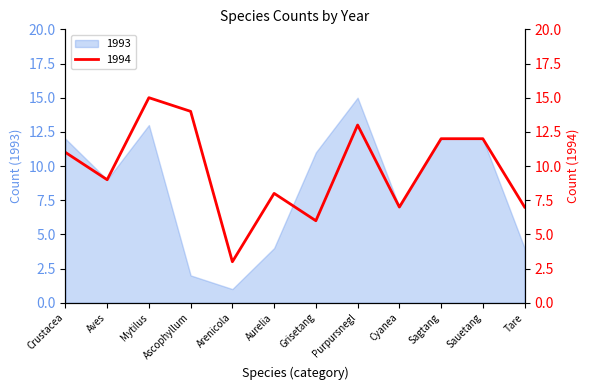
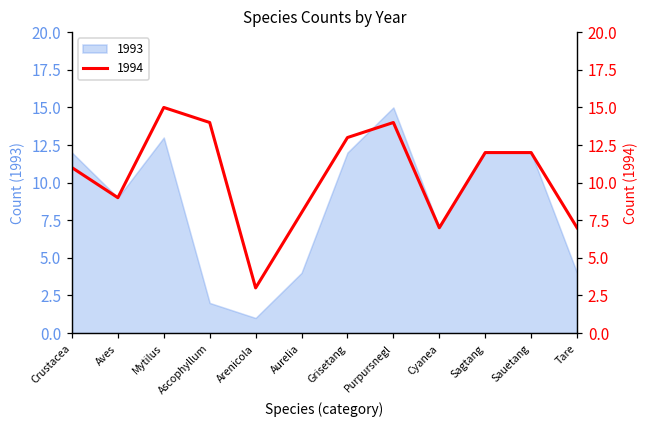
  {
    "1993": {
      "Crustacea": 12,
      "Aves": 9,
      "Mytilus": 13,
      "Ascophyllum": 2,
      "Arenicola": 1,
      "Aurelia": 4,
-     "Grisetang": 11,
+     "Grisetang": 12,
      "Purpursnegl": 15,
      "Cyanea": 7,
      "Sagtang": 12,
      "Sauetang": 12,
      "Tare": 4
    },
    "1994": {
      "Crustacea": 11,
      "Aves": 9,
      "Mytilus": 15,
      "Ascophyllum": 14,
      "Arenicola": 3,
      "Aurelia": 8,
-     "Grisetang": 6,
-     "Purpursnegl": 13,
+     "Grisetang": 13,
+     "Purpursnegl": 14,
      "Cyanea": 7,
      "Sagtang": 12,
      "Sauetang": 12,
      "Tare": 7
    }
  }
